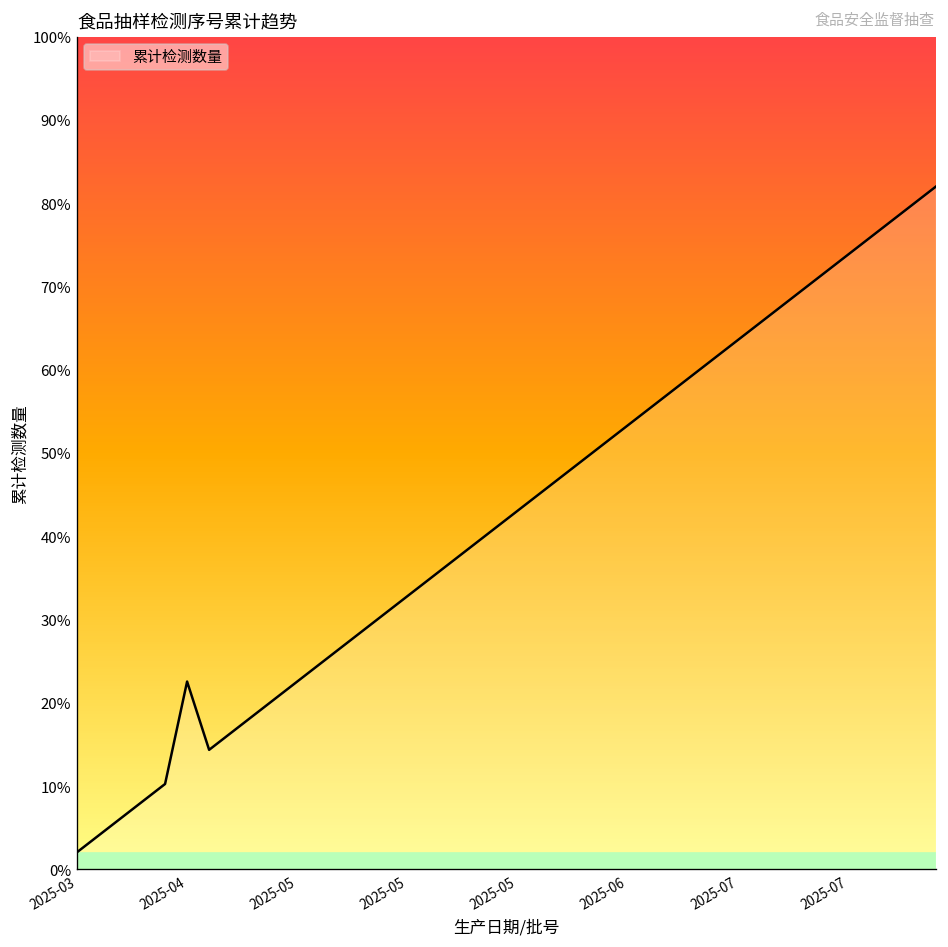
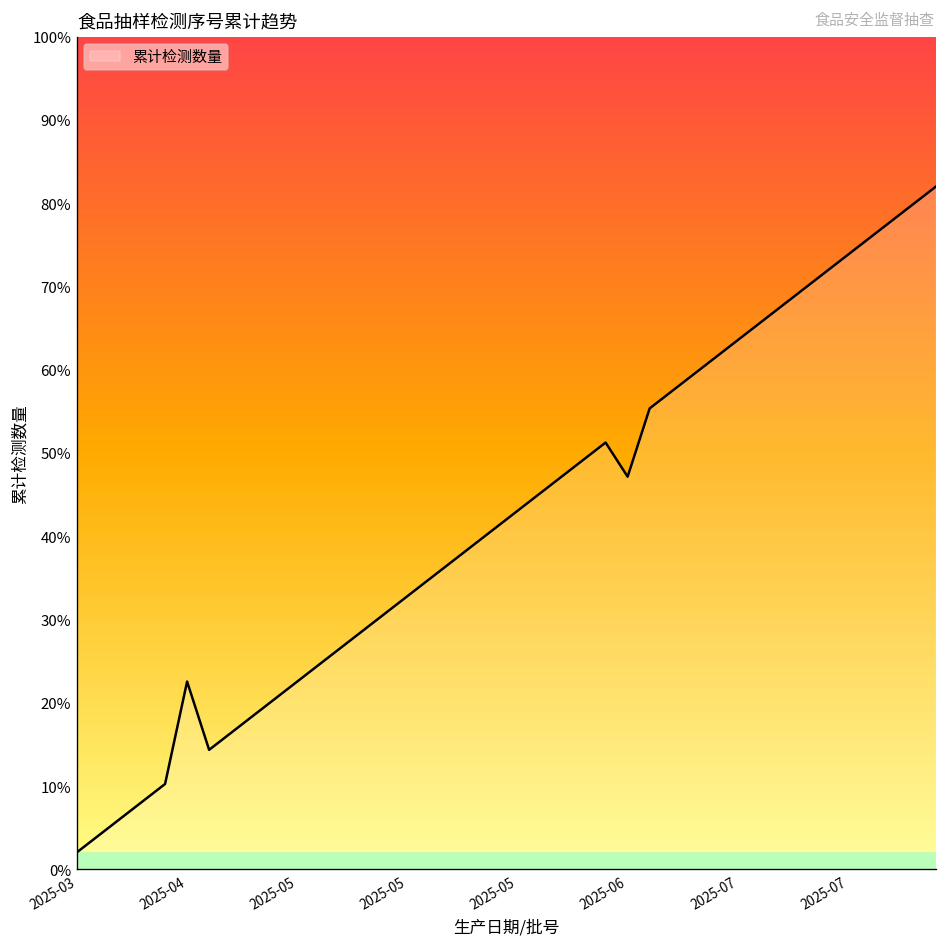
  {
    "2025-03": "2%",
    "2025-04": "23%",
-   "2025-06": "53%"
+   "2025-06": "47%"
  }
